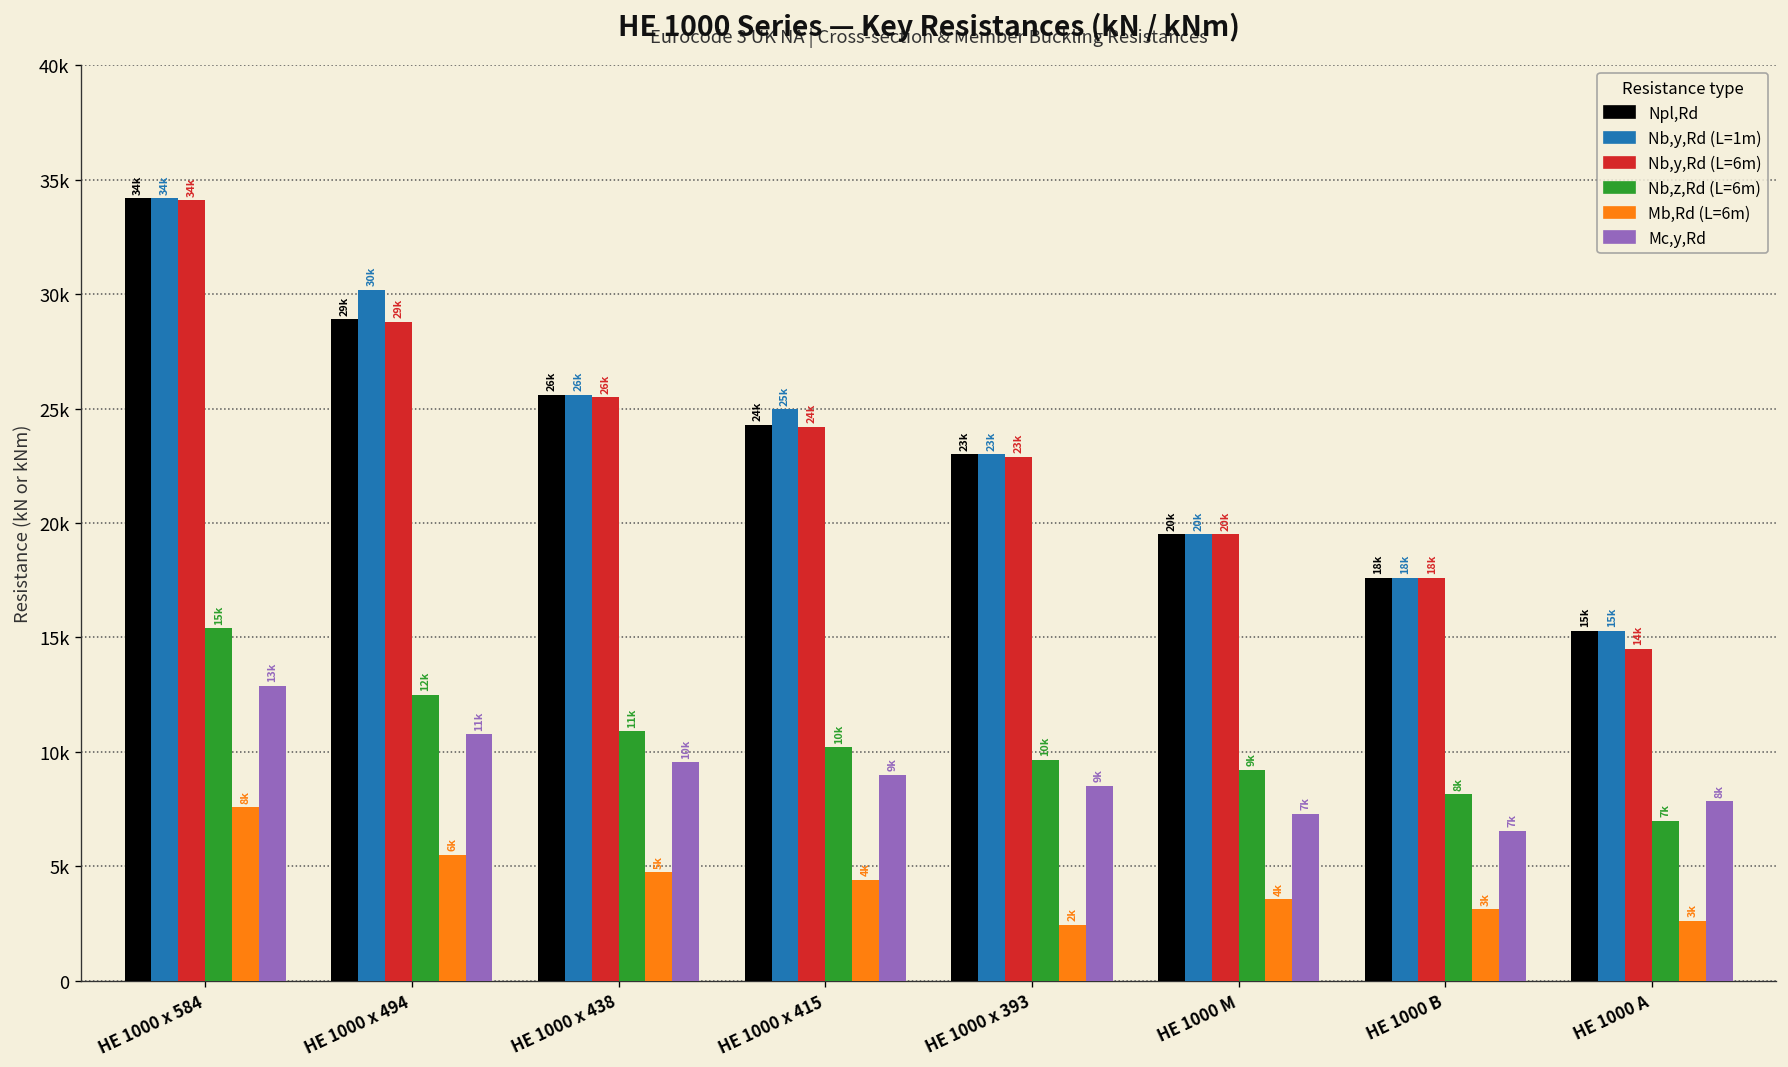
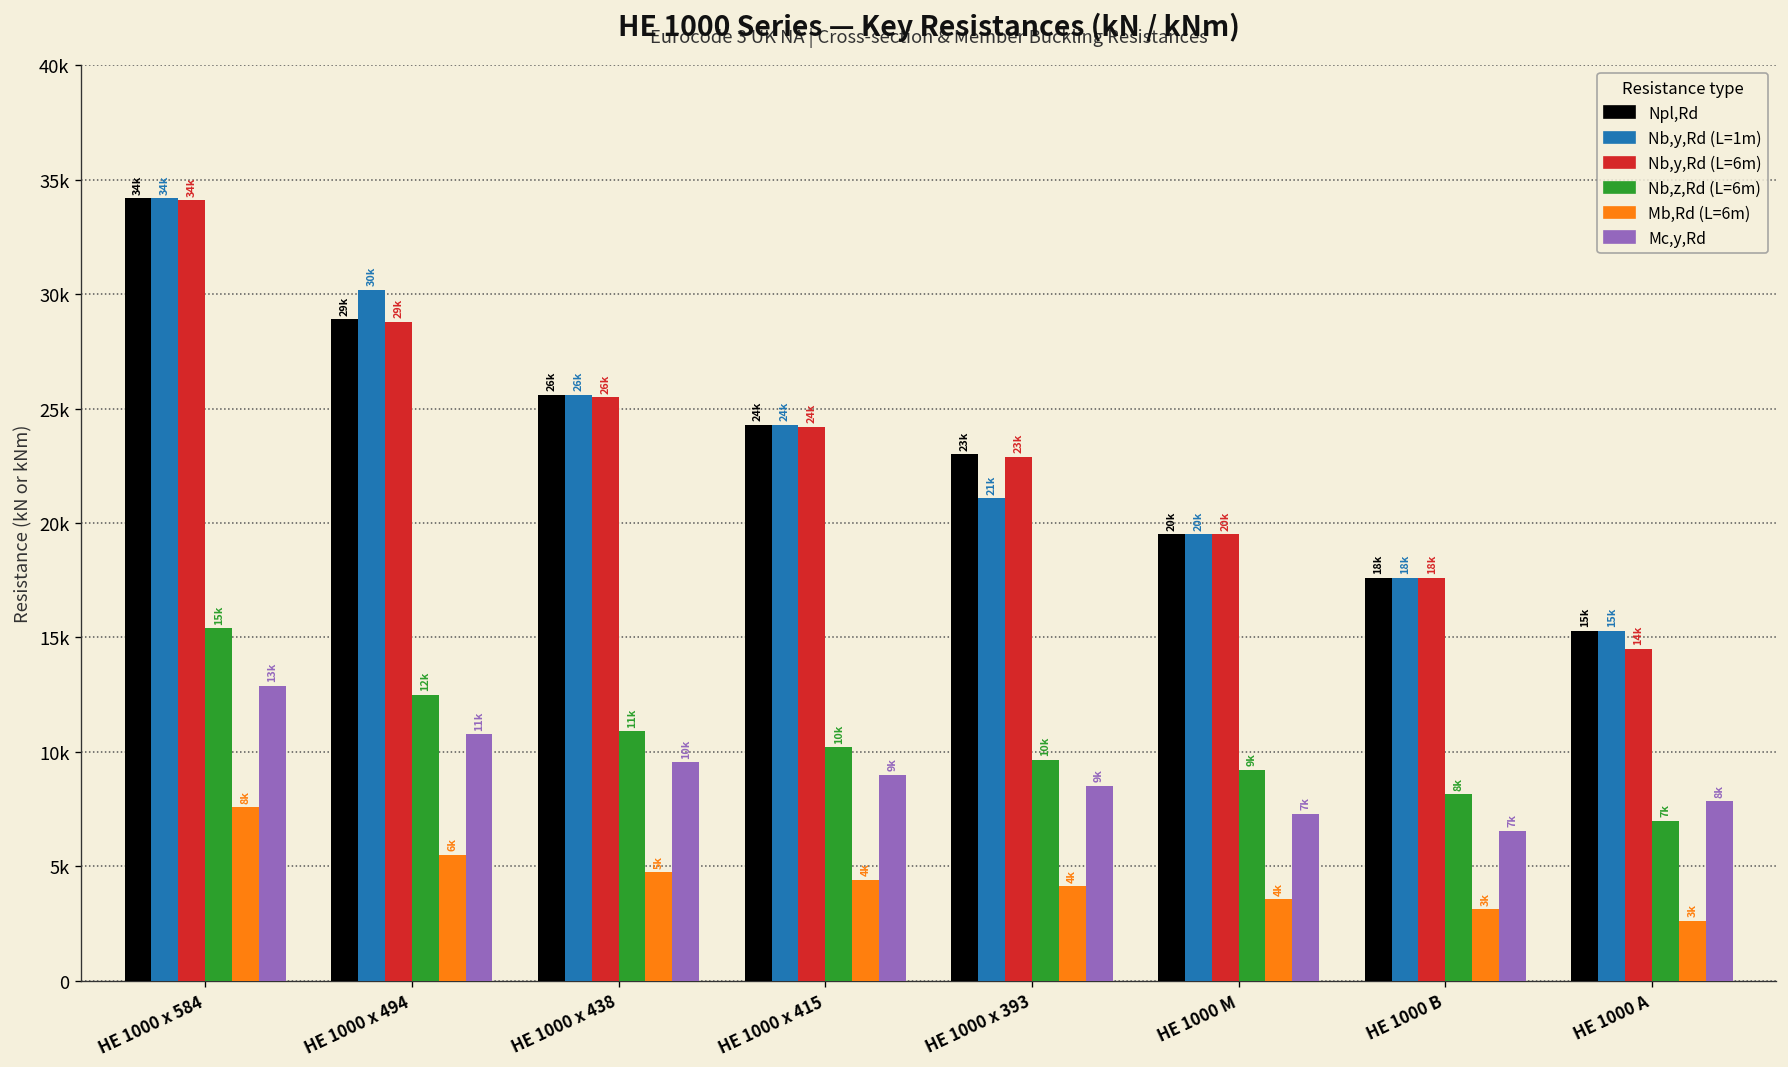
  {
    "Npl,Rd": {
      "HE 1000 x 584": "34k",
      "HE 1000 x 494": "29k",
      "HE 1000 x 438": "26k",
      "HE 1000 x 415": "24k",
      "HE 1000 x 393": "23k",
      "HE 1000 M": "20k",
      "HE 1000 B": "18k",
      "HE 1000 A": "15k"
    },
    "Nb,y,Rd (L=1m)": {
      "HE 1000 x 584": "34k",
      "HE 1000 x 494": "30k",
      "HE 1000 x 438": "26k",
-     "HE 1000 x 415": "25k",
-     "HE 1000 x 393": "23k",
+     "HE 1000 x 415": "24k",
+     "HE 1000 x 393": "21k",
      "HE 1000 M": "20k",
      "HE 1000 B": "18k",
      "HE 1000 A": "15k"
    },
    "Nb,y,Rd (L=6m)": {
      "HE 1000 x 584": "34k",
      "HE 1000 x 494": "29k",
      "HE 1000 x 438": "26k",
      "HE 1000 x 415": "24k",
      "HE 1000 x 393": "23k",
      "HE 1000 M": "20k",
      "HE 1000 B": "18k",
      "HE 1000 A": "14k"
    },
    "Nb,z,Rd (L=6m)": {
      "HE 1000 x 584": "15k",
      "HE 1000 x 494": "12k",
      "HE 1000 x 438": "11k",
      "HE 1000 x 415": "10k",
      "HE 1000 x 393": "10k",
      "HE 1000 M": "9k",
      "HE 1000 B": "8k",
      "HE 1000 A": "7k"
    },
    "Mb,Rd (L=6m)": {
      "HE 1000 x 584": "8k",
      "HE 1000 x 494": "6k",
      "HE 1000 x 438": "5k",
      "HE 1000 x 415": "4k",
-     "HE 1000 x 393": "2k",
+     "HE 1000 x 393": "4k",
      "HE 1000 M": "4k",
      "HE 1000 B": "3k",
      "HE 1000 A": "3k"
    },
    "Mc,y,Rd": {
      "HE 1000 x 584": "13k",
      "HE 1000 x 494": "11k",
      "HE 1000 x 438": "10k",
      "HE 1000 x 415": "9k",
      "HE 1000 x 393": "9k",
      "HE 1000 M": "7k",
      "HE 1000 B": "7k",
      "HE 1000 A": "8k"
    }
  }
